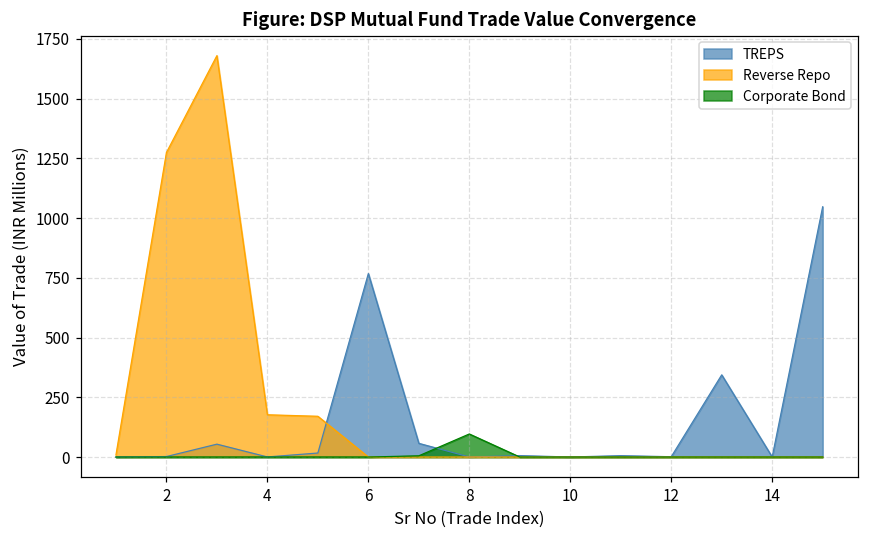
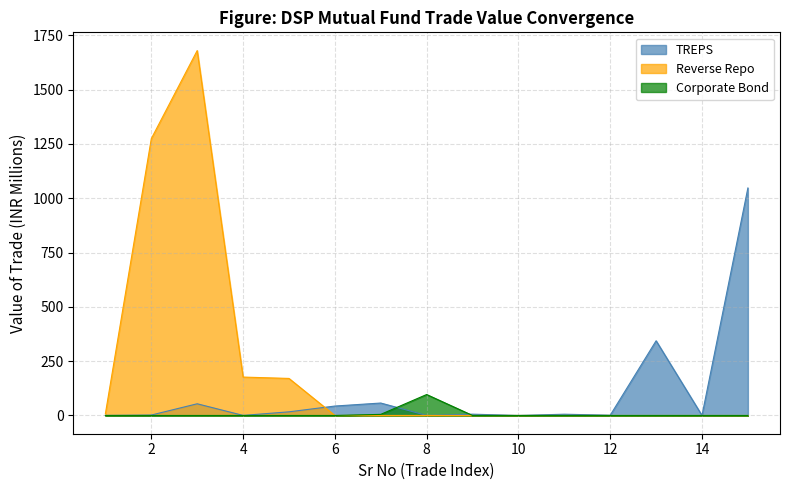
  {
    "TREPS": {
-     "6": 770
+     "6": 40
    },
    "Reverse Repo": {
      "2": 1270,
      "4": 180
    },
    "Corporate Bond": {
      "8": 100
    }
  }
